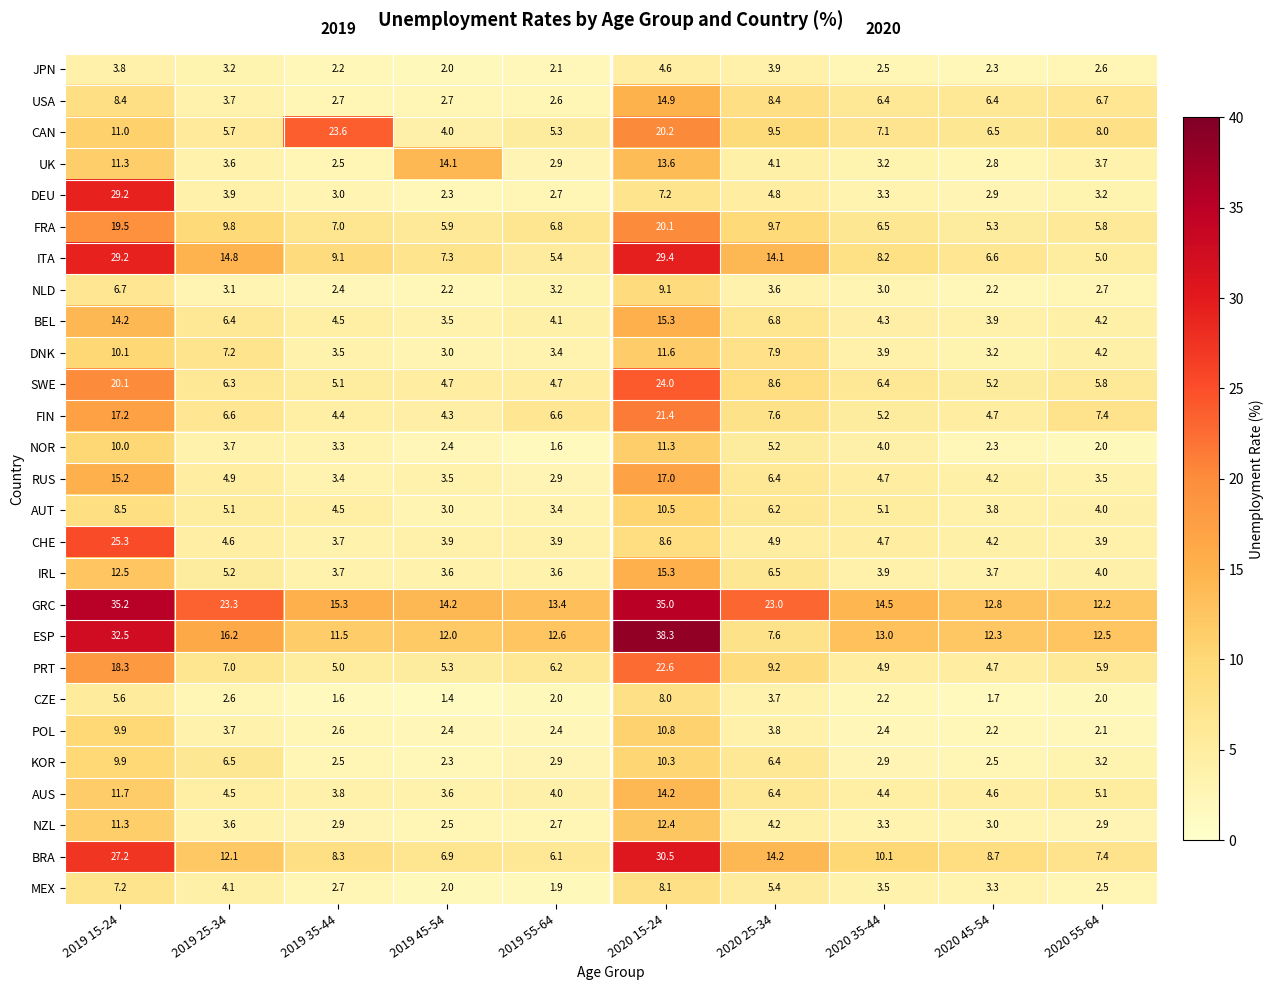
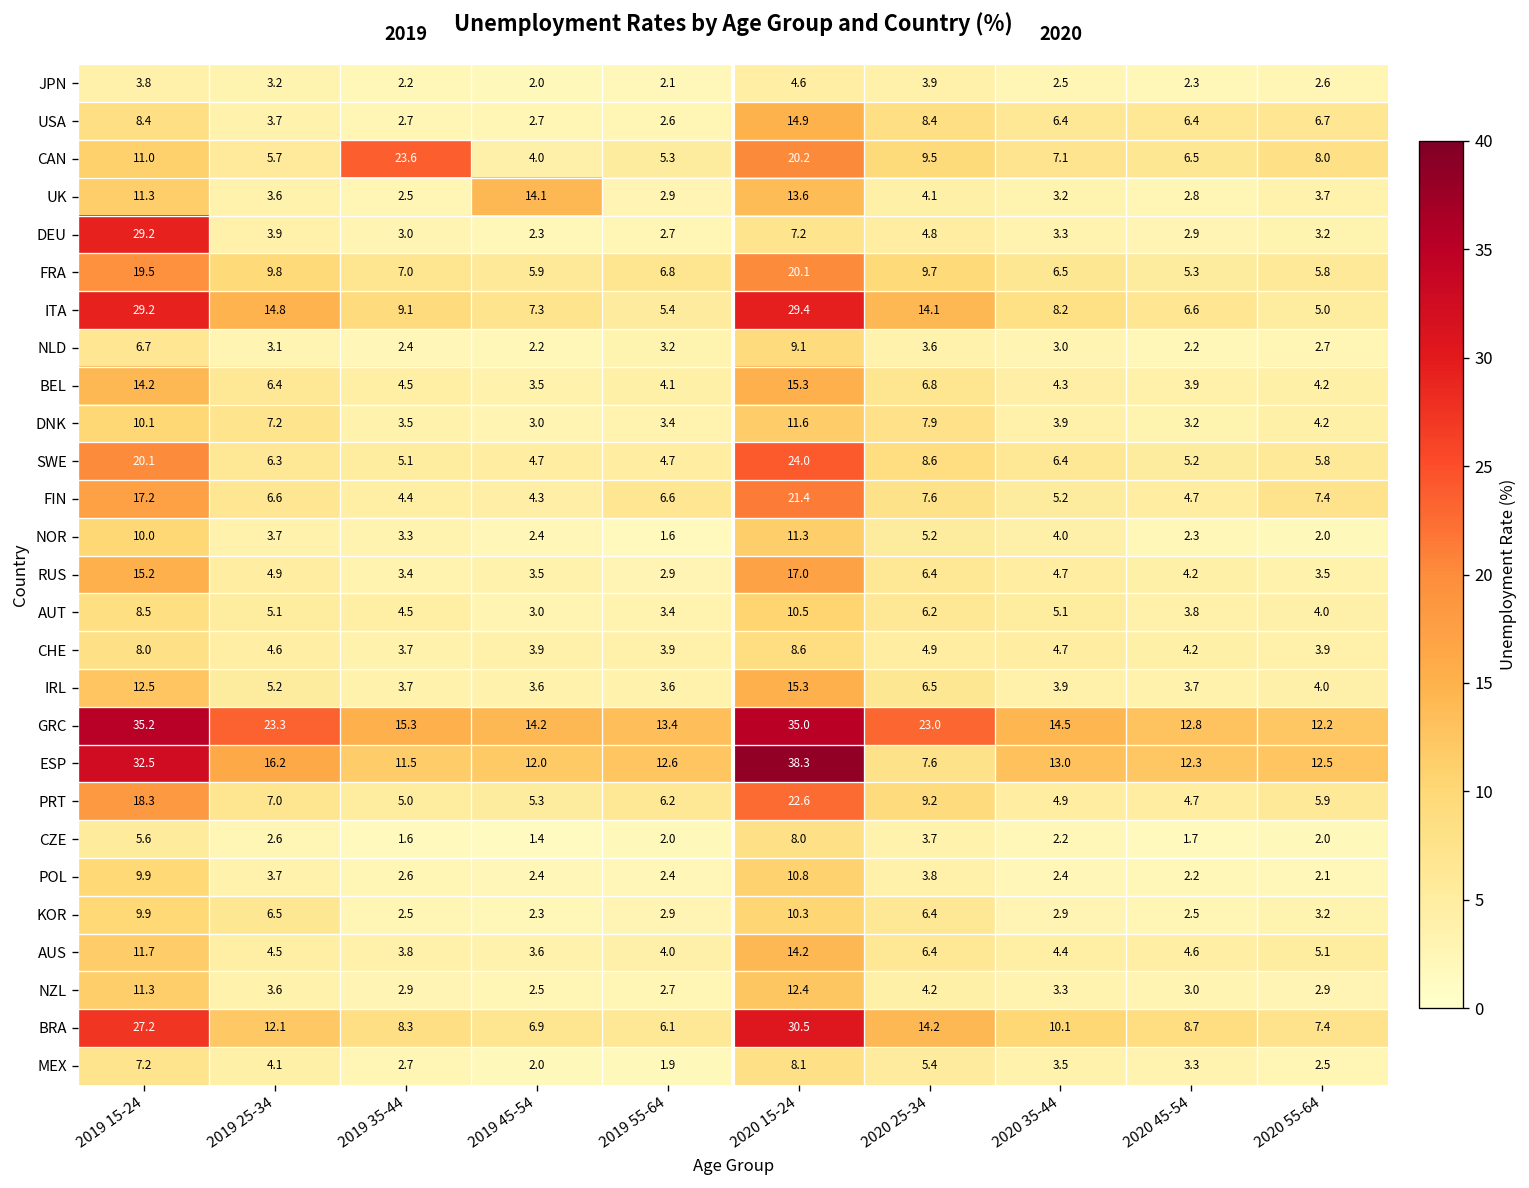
  {
    "CHE": {
-     "2019 15-24": 25.3,
+     "2019 15-24": 8.0,
      "2019 25-34": 4.6,
      "2019 35-44": 3.7,
      "2019 45-54": 3.9,
      "2019 55-64": 3.9,
      "2020 15-24": 8.6,
      "2020 25-34": 4.9,
      "2020 35-44": 4.7,
      "2020 45-54": 4.2,
      "2020 55-64": 3.9
    }
  }
